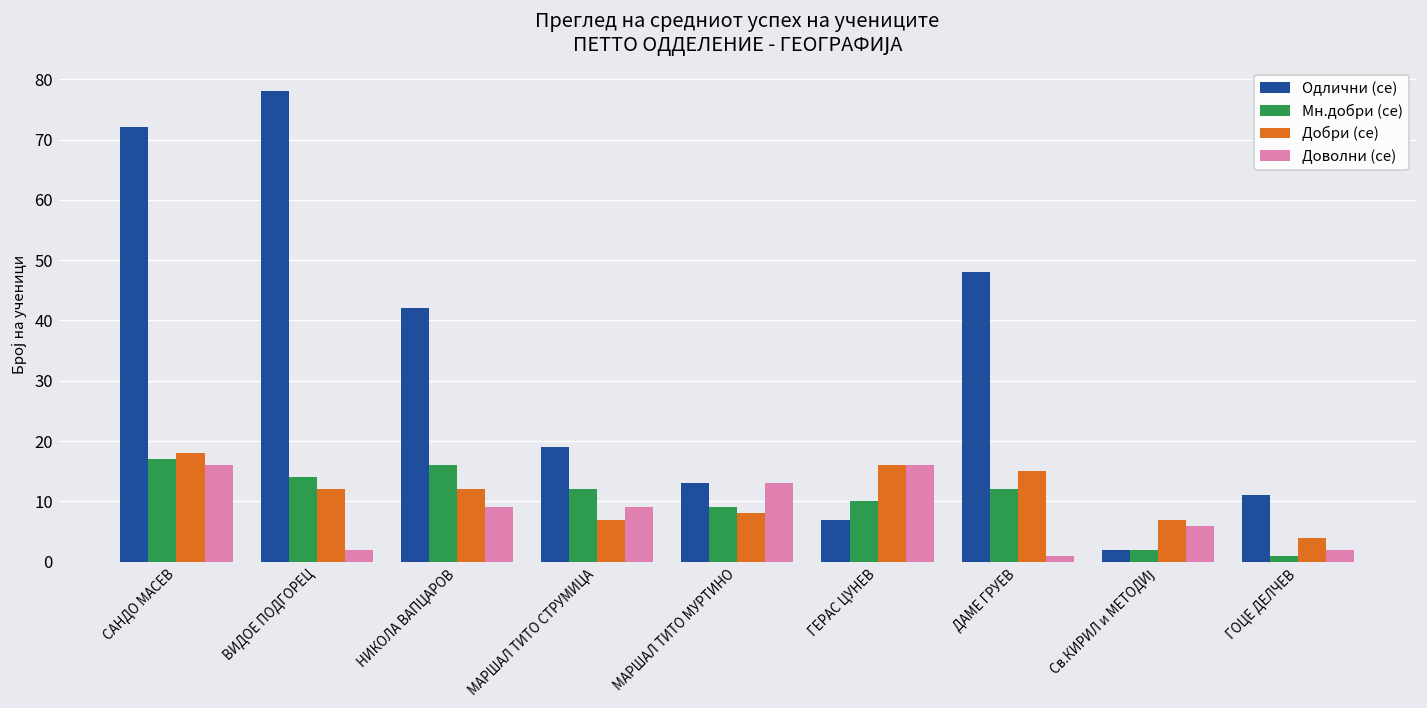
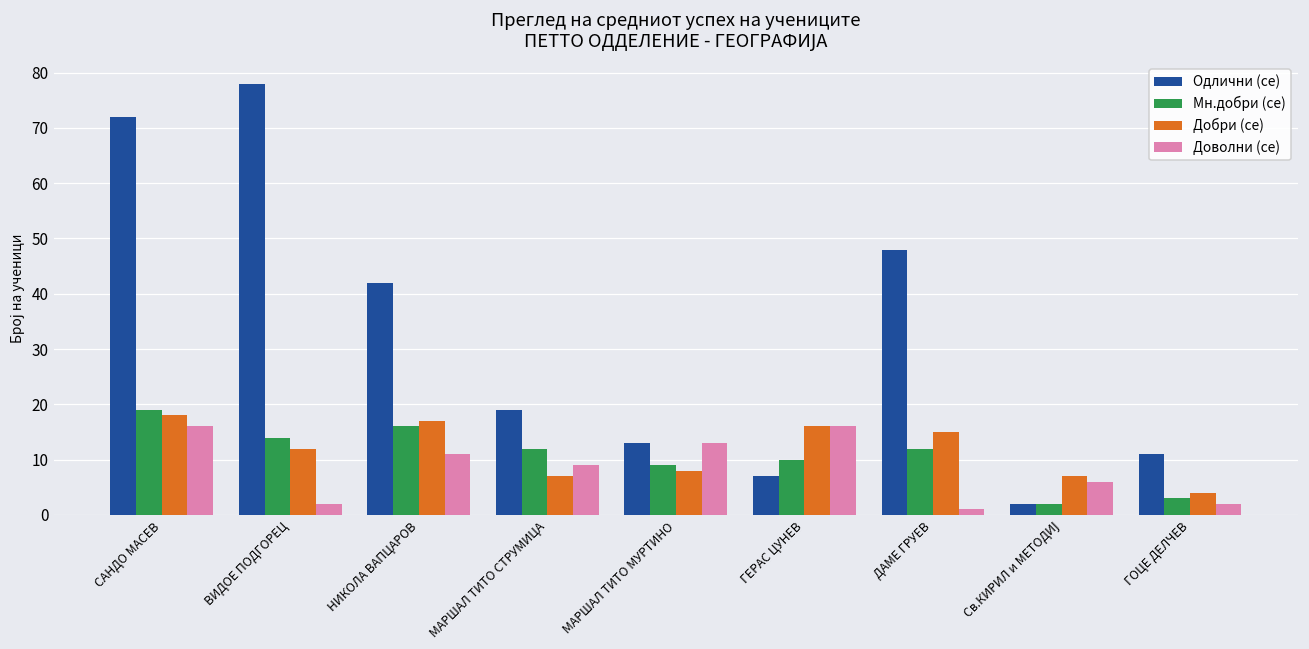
  {
    "Одлични (се)": {
      "САНДО МАСЕВ": 72,
      "ВИДОЕ ПОДГОРЕЦ": 78,
      "НИКОЛА ВАПЦАРОВ": 42,
      "МАРШАЛ ТИТО СТРУМИЦА": 19,
      "МАРШАЛ ТИТО МУРТИНО": 13,
      "ГЕРАС ЦУНЕВ": 7,
      "ДАМЕ ГРУЕВ": 48,
      "Св.КИРИЛ и МЕТОДИЈ": 2,
      "ГОЦЕ ДЕЛЧЕВ": 11
    },
    "Мн.добри (се)": {
-     "САНДО МАСЕВ": 17,
+     "САНДО МАСЕВ": 19,
      "ВИДОЕ ПОДГОРЕЦ": 14,
      "НИКОЛА ВАПЦАРОВ": 16,
      "МАРШАЛ ТИТО СТРУМИЦА": 12,
      "МАРШАЛ ТИТО МУРТИНО": 9,
      "ГЕРАС ЦУНЕВ": 10,
      "ДАМЕ ГРУЕВ": 12,
      "Св.КИРИЛ и МЕТОДИЈ": 2,
-     "ГОЦЕ ДЕЛЧЕВ": 1
+     "ГОЦЕ ДЕЛЧЕВ": 3
    },
    "Добри (се)": {
      "САНДО МАСЕВ": 18,
      "ВИДОЕ ПОДГОРЕЦ": 12,
-     "НИКОЛА ВАПЦАРОВ": 12,
+     "НИКОЛА ВАПЦАРОВ": 17,
      "МАРШАЛ ТИТО СТРУМИЦА": 7,
      "МАРШАЛ ТИТО МУРТИНО": 8,
      "ГЕРАС ЦУНЕВ": 16,
      "ДАМЕ ГРУЕВ": 15,
      "Св.КИРИЛ и МЕТОДИЈ": 7,
      "ГОЦЕ ДЕЛЧЕВ": 4
    },
    "Доволни (се)": {
      "САНДО МАСЕВ": 16,
      "ВИДОЕ ПОДГОРЕЦ": 2,
-     "НИКОЛА ВАПЦАРОВ": 9,
+     "НИКОЛА ВАПЦАРОВ": 11,
      "МАРШАЛ ТИТО СТРУМИЦА": 9,
      "МАРШАЛ ТИТО МУРТИНО": 13,
      "ГЕРАС ЦУНЕВ": 16,
      "ДАМЕ ГРУЕВ": 1,
      "Св.КИРИЛ и МЕТОДИЈ": 6,
      "ГОЦЕ ДЕЛЧЕВ": 2
    }
  }
